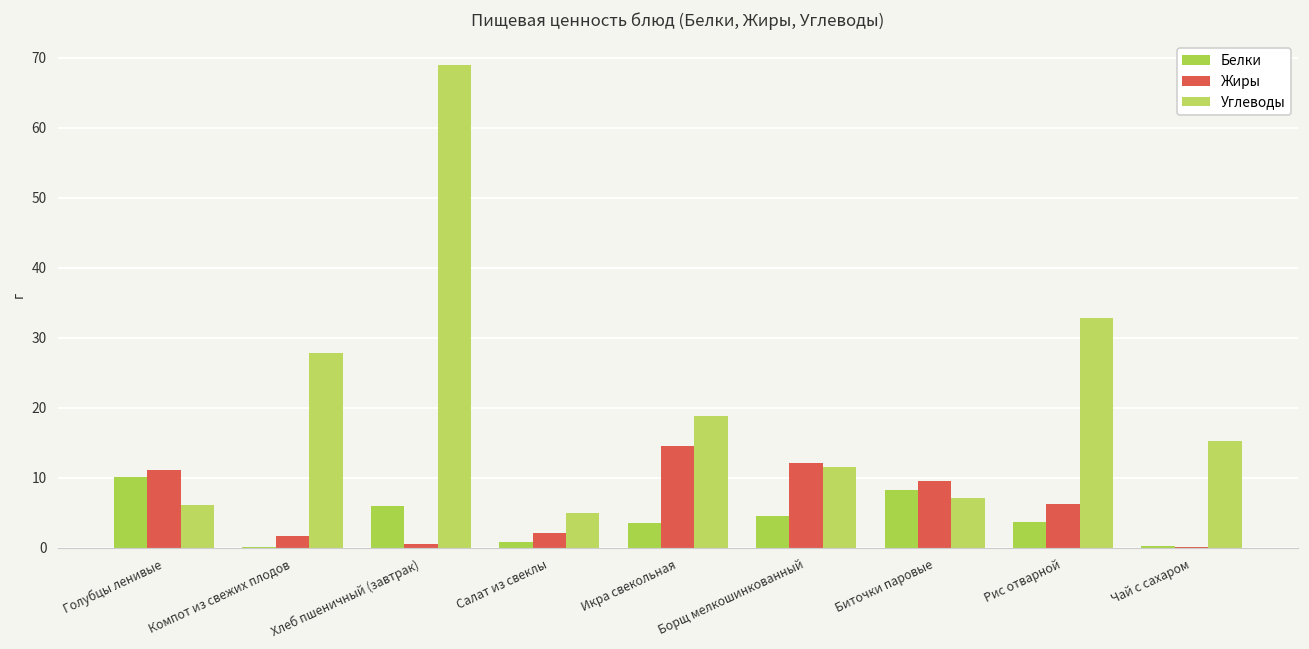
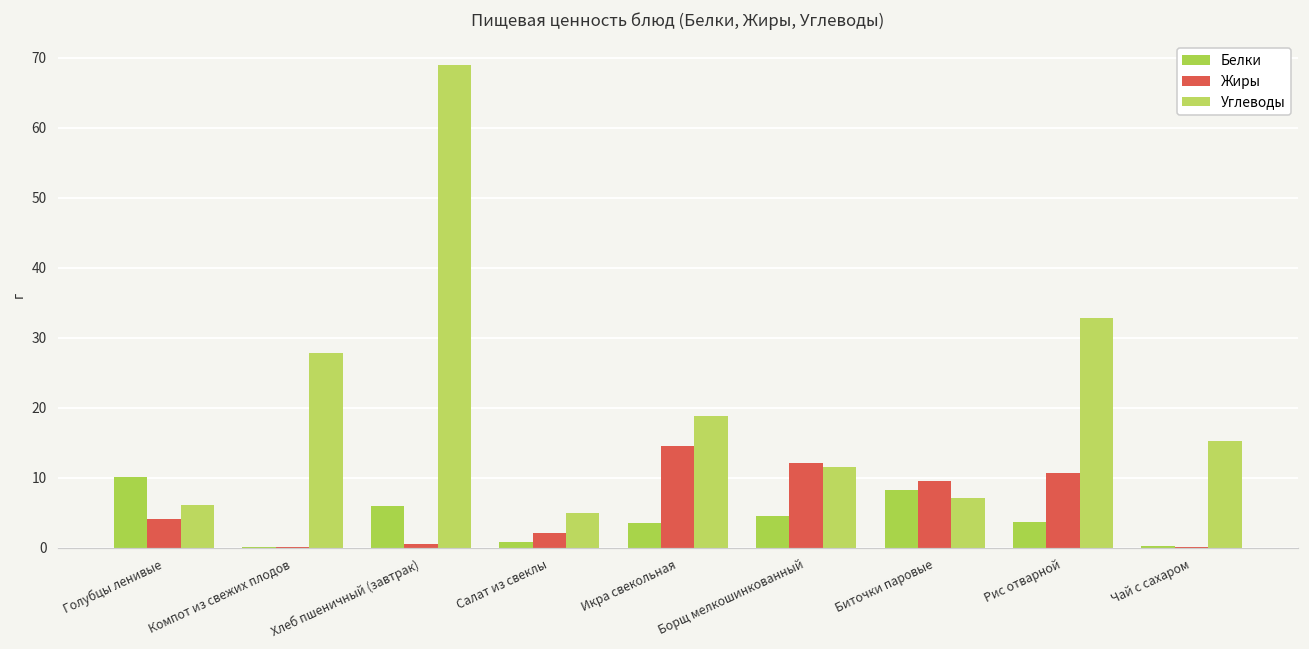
  {
    "Жиры": {
-     "Голубцы ленивые": 11,
-     "Компот из свежих плодов": 2,
+     "Голубцы ленивые": 4,
+     "Компот из свежих плодов": 0,
      "Хлеб пшеничный (завтрак)": 1,
      "Салат из свеклы": 2,
      "Икра свекольная": 15,
      "Борщ мелкошинкованный": 12,
      "Биточки паровые": 10,
-     "Рис отварной": 6
+     "Рис отварной": 11
    }
  }
